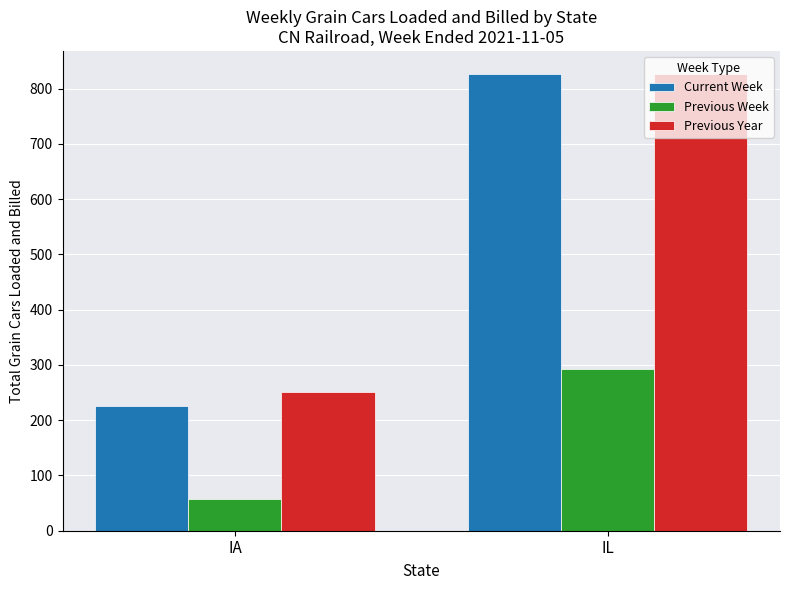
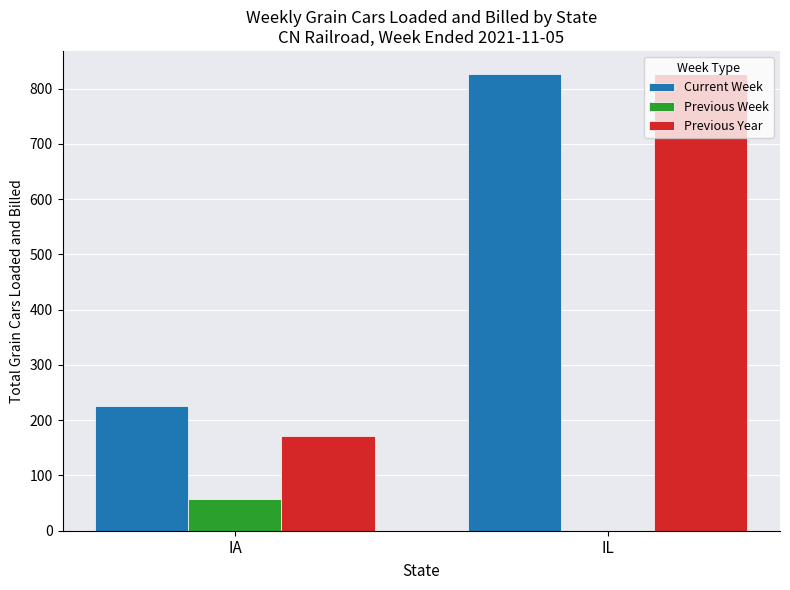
  {
    "Current Week": {
      "IA": 230,
      "IL": 830
    },
    "Previous Week": {
      "IA": 60,
-     "IL": 290
+     "IL": 0
    },
    "Previous Year": {
-     "IA": 250
+     "IA": 170
    }
  }
